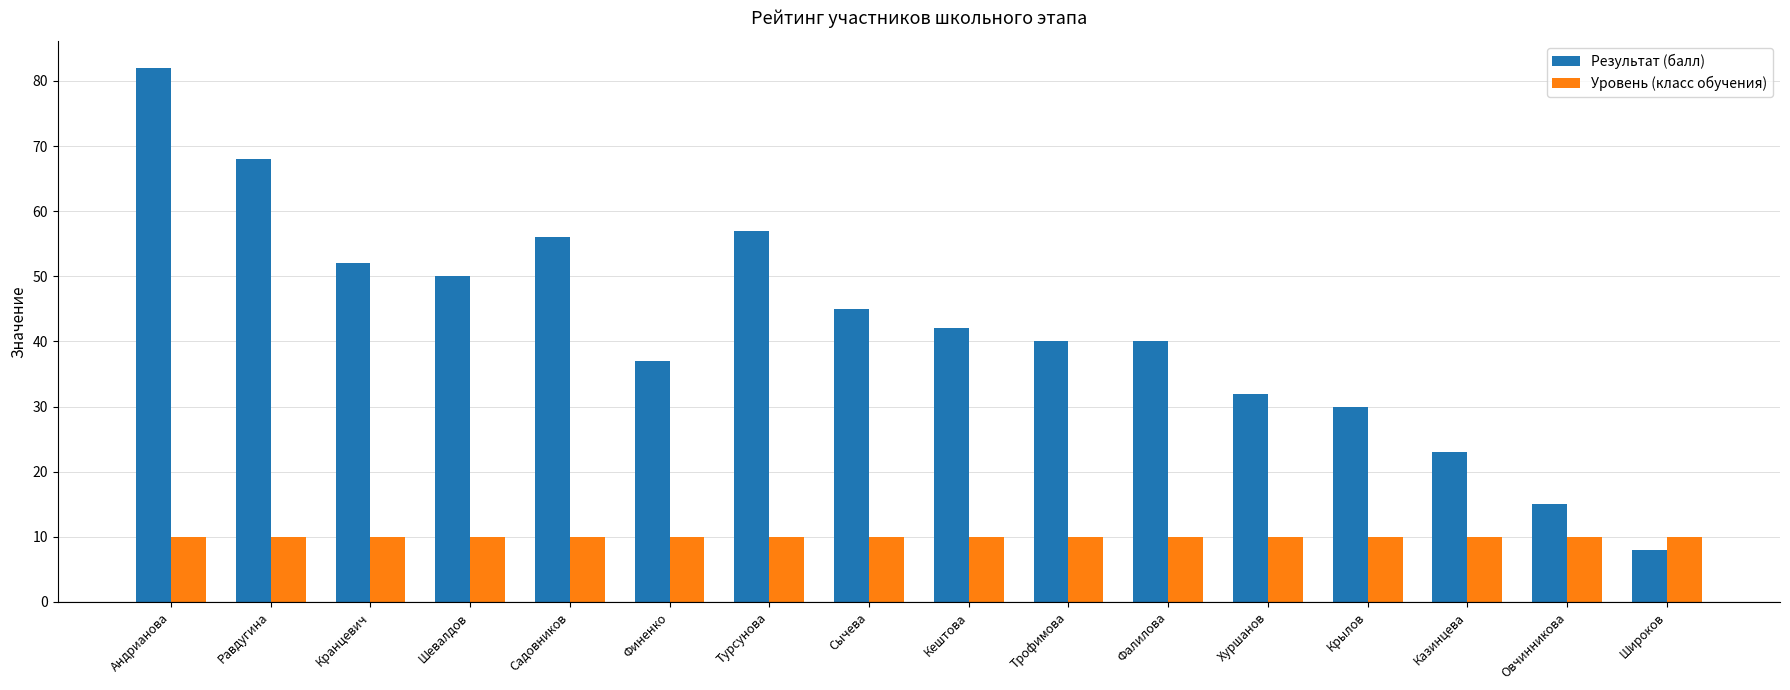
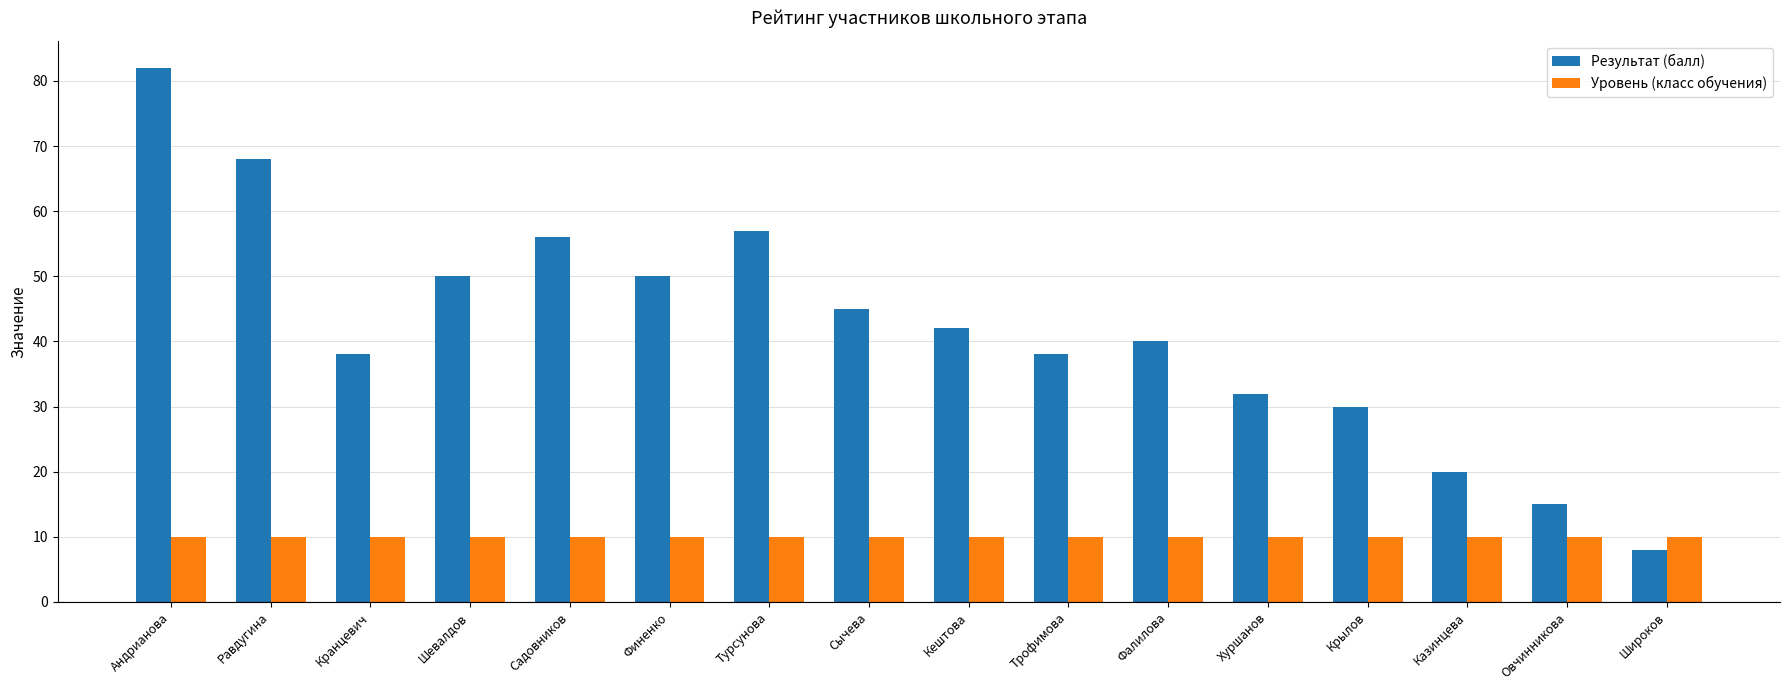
  {
    "Результат (балл)": {
      "Андрианова": 82,
      "Равдугина": 68,
-     "Кранцевич": 52,
+     "Кранцевич": 38,
      "Шевалдов": 50,
      "Садовников": 56,
-     "Финенко": 37,
+     "Финенко": 50,
      "Турсунова": 57,
      "Сычева": 45,
      "Кештова": 42,
-     "Трофимова": 40,
+     "Трофимова": 38,
      "Фалилова": 40,
      "Хуршанов": 32,
      "Крылов": 30,
-     "Казинцева": 23,
+     "Казинцева": 20,
      "Овчинникова": 15,
      "Широков": 8
    },
    "Уровень (класс обучения)": {
      "Андрианова": 10,
      "Равдугина": 10,
      "Кранцевич": 10,
      "Шевалдов": 10,
      "Садовников": 10,
      "Финенко": 10,
      "Турсунова": 10,
      "Сычева": 10,
      "Кештова": 10,
      "Трофимова": 10,
      "Фалилова": 10,
      "Хуршанов": 10,
      "Крылов": 10,
      "Казинцева": 10,
      "Овчинникова": 10,
      "Широков": 10
    }
  }
